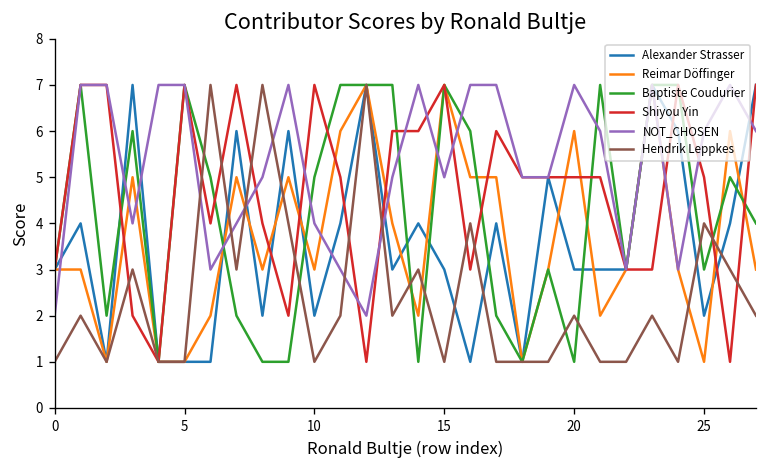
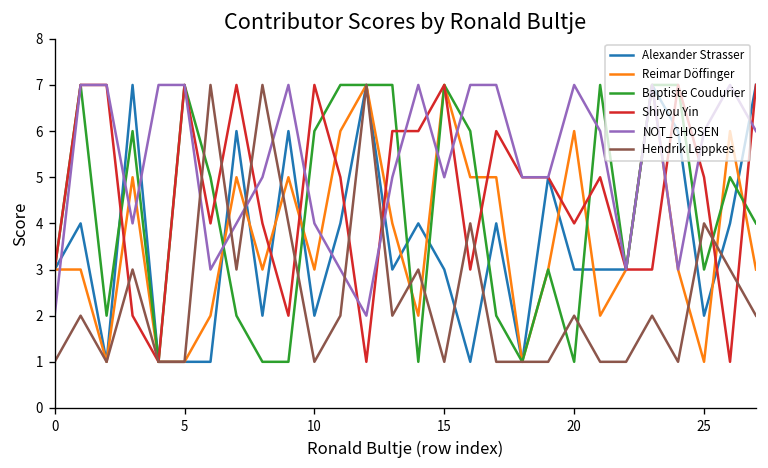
  {
    "Alexander Strasser": {
      "10": 2,
      "15": 3,
      "20": 3,
      "25": 2
    },
    "Reimar Döffinger": {
      "10": 3,
      "20": 6,
      "25": 1
    },
    "Baptiste Coudurier": {
-     "10": 5,
+     "10": 6,
      "20": 1,
      "25": 3
    },
    "Shiyou Yin": {
      "10": 7,
-     "20": 5,
+     "20": 4,
      "25": 5
    },
    "NOT_CHOSEN": {
      "0": 2,
      "10": 4,
      "15": 5,
      "20": 7
    },
    "Hendrik Leppkes": {
      "0": 1,
      "10": 1,
      "15": 1,
      "20": 2,
      "25": 4
    }
  }
